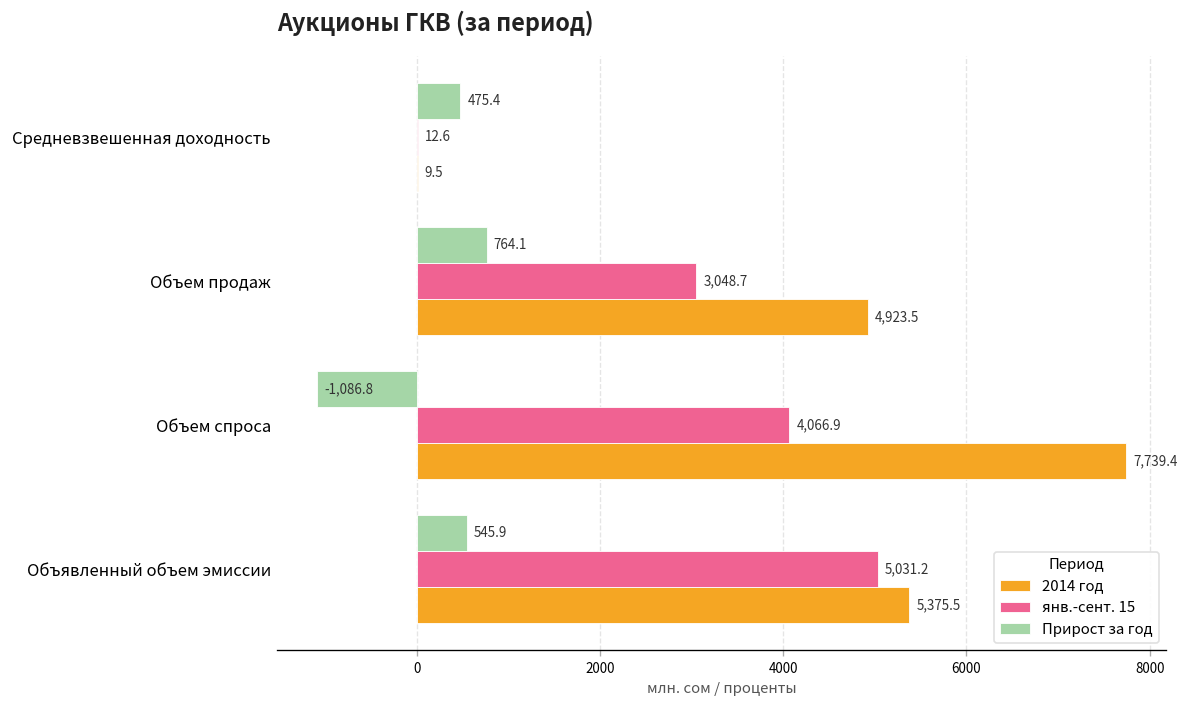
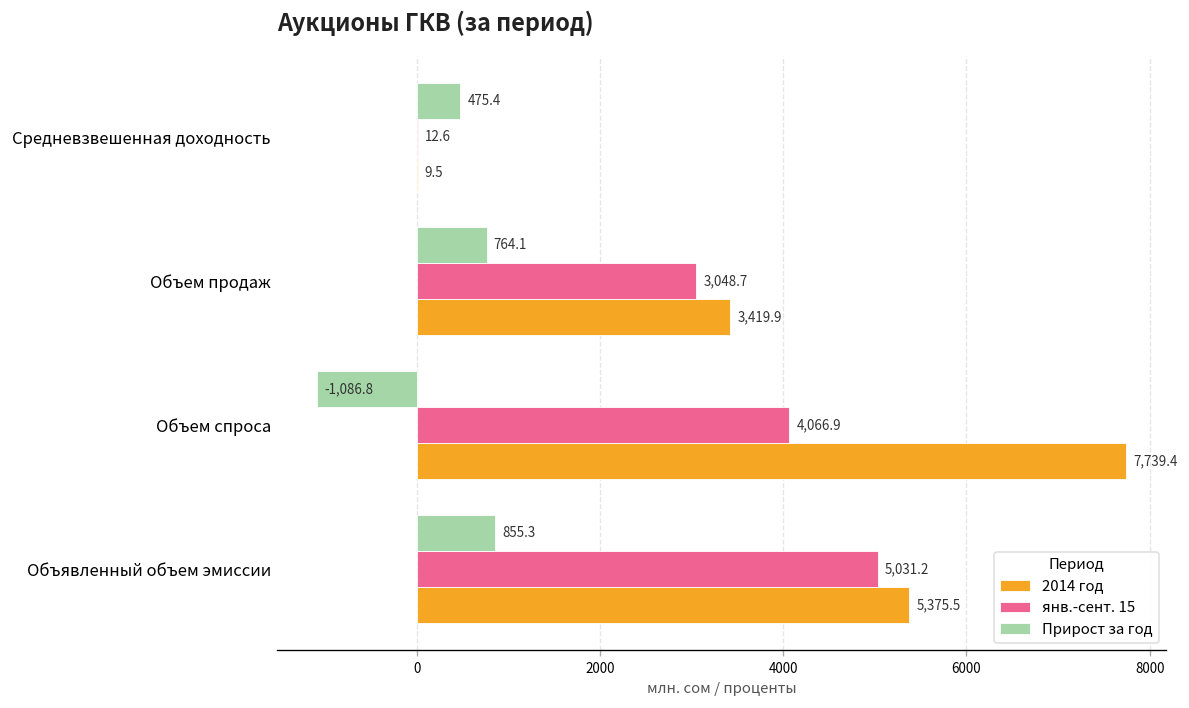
  {
    "2014 год": {
      "Средневзвешенная доходность": "9.5",
-     "Объем продаж": "4,923.5",
+     "Объем продаж": "3,419.9",
      "Объем спроса": "7,739.4",
      "Объявленный объем эмиссии": "5,375.5"
    },
    "янв.-сент. 15": {
      "Средневзвешенная доходность": "12.6",
      "Объем продаж": "3,048.7",
      "Объем спроса": "4,066.9",
      "Объявленный объем эмиссии": "5,031.2"
    },
    "Прирост за год": {
      "Средневзвешенная доходность": "475.4",
      "Объем продаж": "764.1",
      "Объем спроса": "-1,086.8",
-     "Объявленный объем эмиссии": "545.9"
+     "Объявленный объем эмиссии": "855.3"
    }
  }
